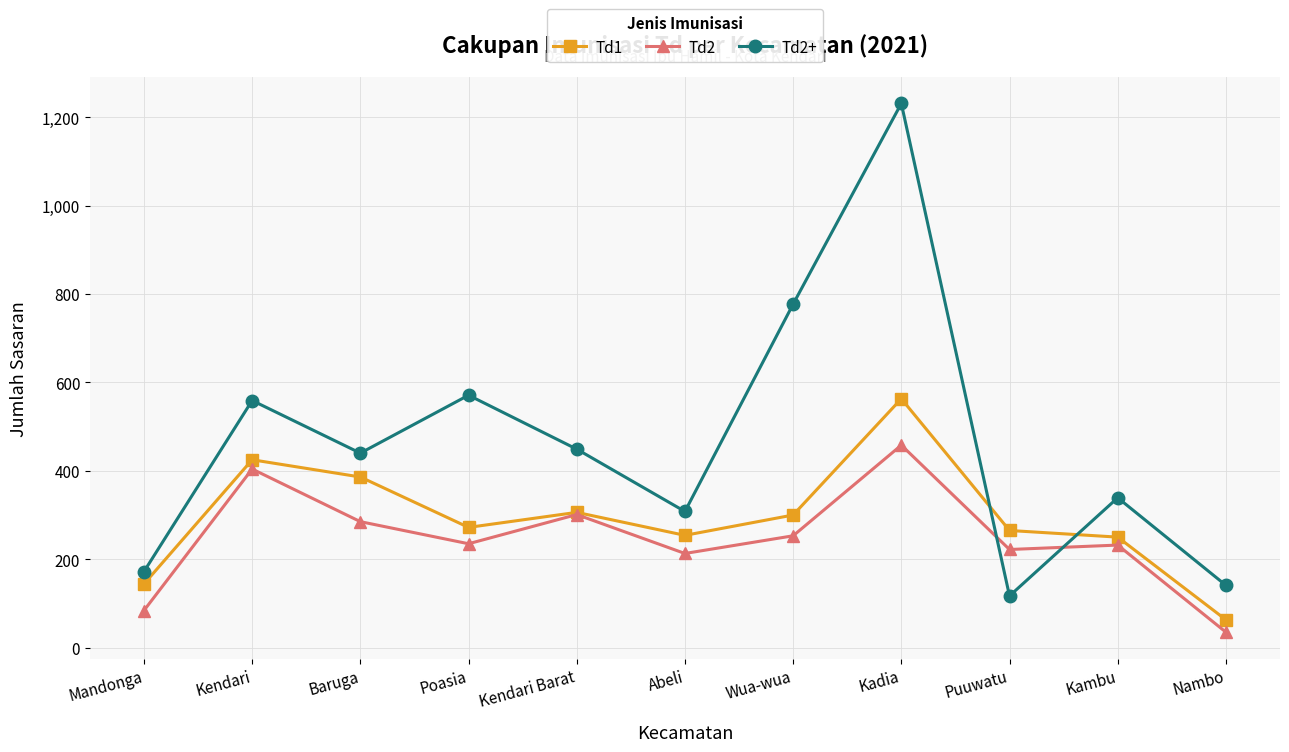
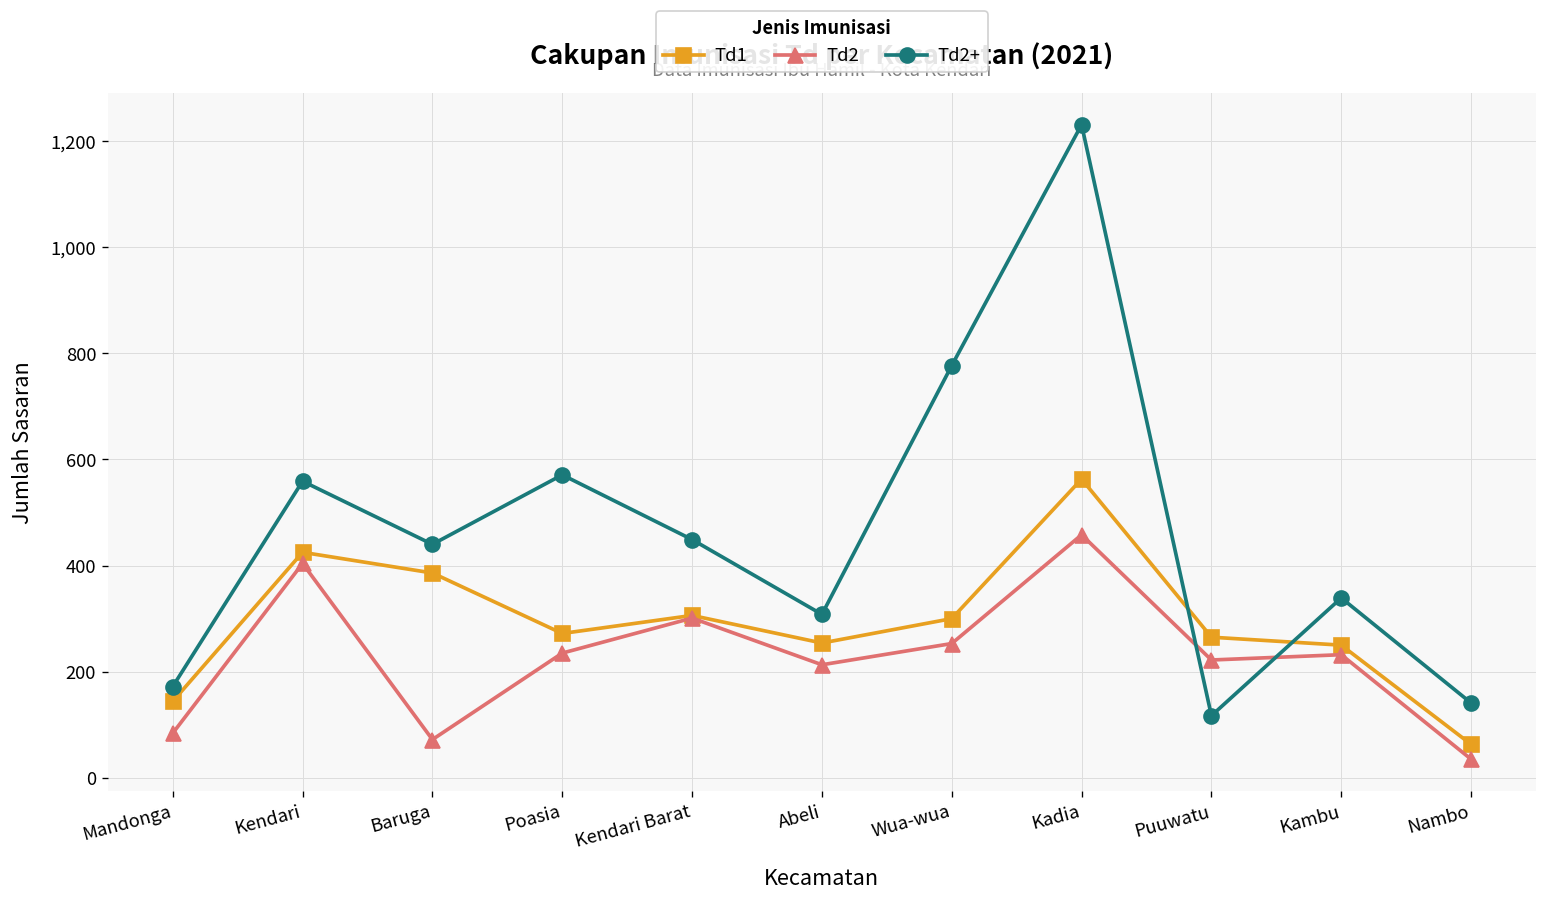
  {
    "Td1": {
      "Mandonga": "140",
      "Kendari": "430",
      "Baruga": "390",
      "Poasia": "270",
      "Abeli": "250",
      "Wua-wua": "300",
      "Kadia": "560",
      "Puuwatu": "270",
      "Kambu": "250",
      "Nambo": "60"
    },
    "Td2": {
      "Mandonga": "80",
      "Kendari": "400",
-     "Baruga": "290",
+     "Baruga": "70",
      "Poasia": "240",
      "Abeli": "210",
      "Wua-wua": "250",
      "Kadia": "460",
      "Puuwatu": "220",
      "Kambu": "230",
      "Nambo": "40"
    },
    "Td2+": {
      "Mandonga": "170",
      "Kendari": "560",
      "Baruga": "440",
      "Poasia": "570",
      "Kendari Barat": "450",
      "Abeli": "310",
      "Wua-wua": "780",
      "Kadia": "1,230",
      "Puuwatu": "120",
      "Kambu": "340",
      "Nambo": "140"
    }
  }
